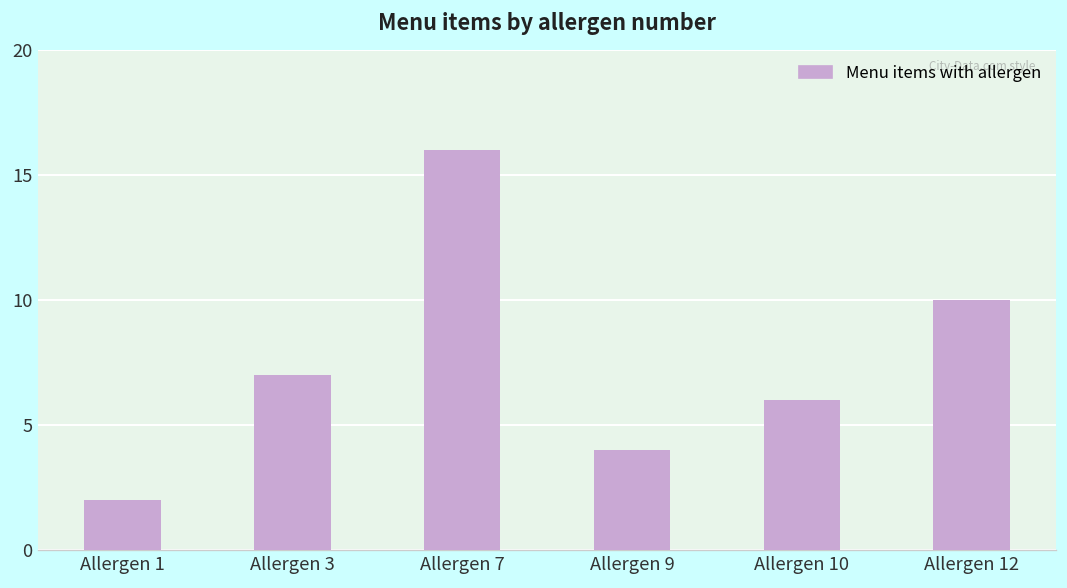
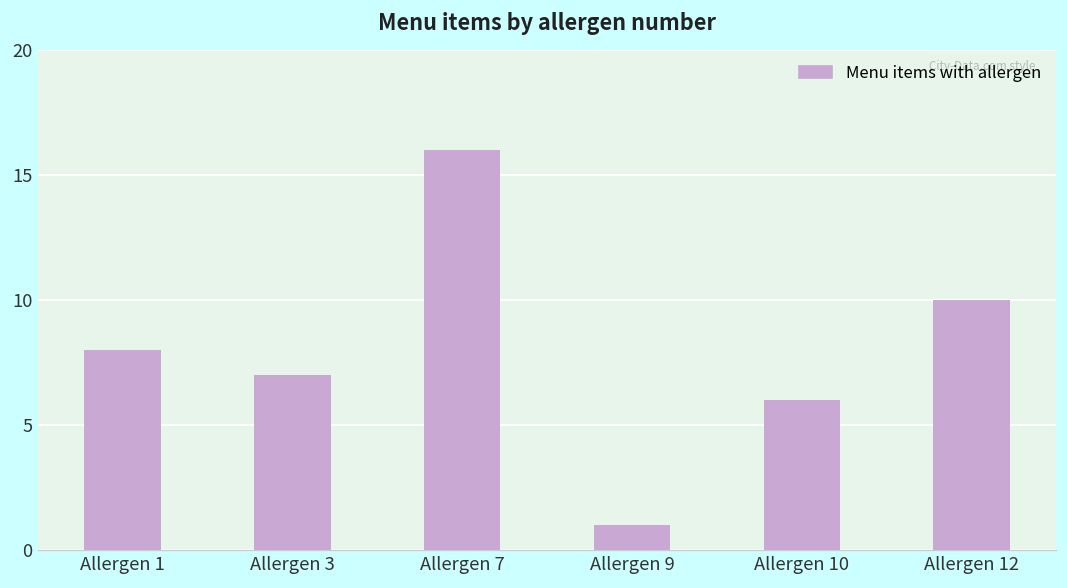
  {
-   "Allergen 1": 2,
+   "Allergen 1": 8,
    "Allergen 3": 7,
    "Allergen 7": 16,
-   "Allergen 9": 4,
+   "Allergen 9": 1,
    "Allergen 10": 6,
    "Allergen 12": 10
  }
